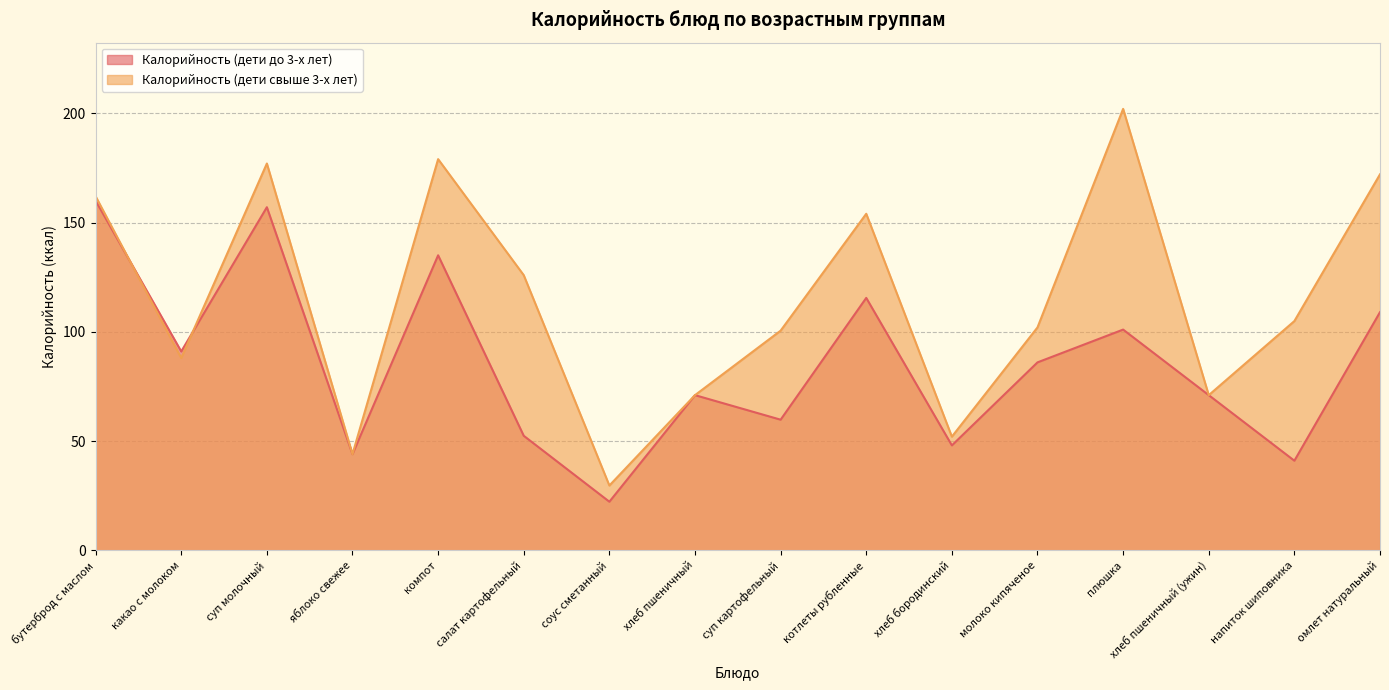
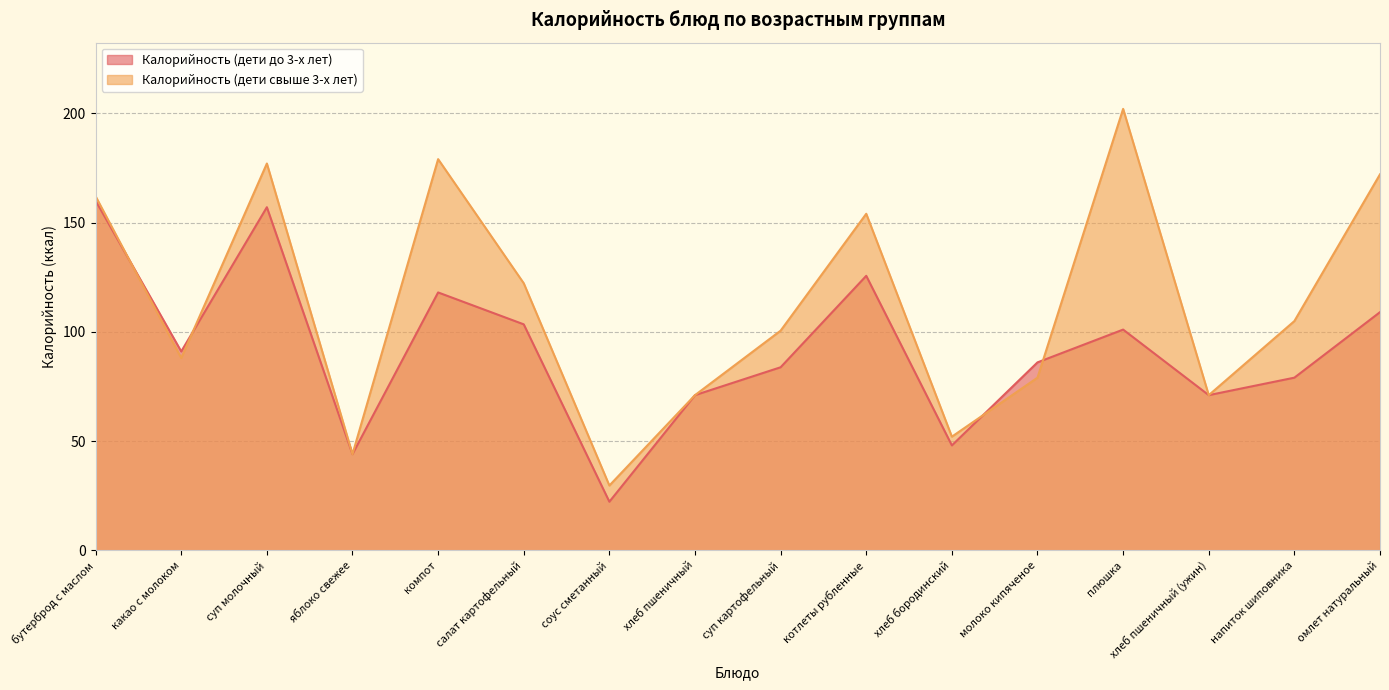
  {
    "Калорийность (дети до 3-х лет)": {
      "бутерброд с маслом": 160,
      "какао с молоком": 91,
      "суп молочный": 157,
-     "компот": 135,
-     "салат картофельный": 52,
+     "компот": 118,
+     "салат картофельный": 103,
      "соус сметанный": 22,
-     "суп картофельный": 60,
-     "котлеты рубленные": 116,
+     "суп картофельный": 84,
+     "котлеты рубленные": 126,
      "хлеб бородинский": 48,
      "молоко кипяченое": 86,
      "плюшка": 101,
-     "напиток шиповника": 41,
+     "напиток шиповника": 79,
      "омлет натуральный": 109
    },
    "Калорийность (дети свыше 3-х лет)": {
      "бутерброд с маслом": 162,
      "какао с молоком": 88,
      "суп молочный": 177,
      "компот": 179,
-     "салат картофельный": 126,
+     "салат картофельный": 122,
      "соус сметанный": 30,
      "суп картофельный": 101,
      "котлеты рубленные": 154,
      "хлеб бородинский": 52,
-     "молоко кипяченое": 102,
+     "молоко кипяченое": 79,
      "плюшка": 202,
      "напиток шиповника": 105,
      "омлет натуральный": 172
    }
  }
